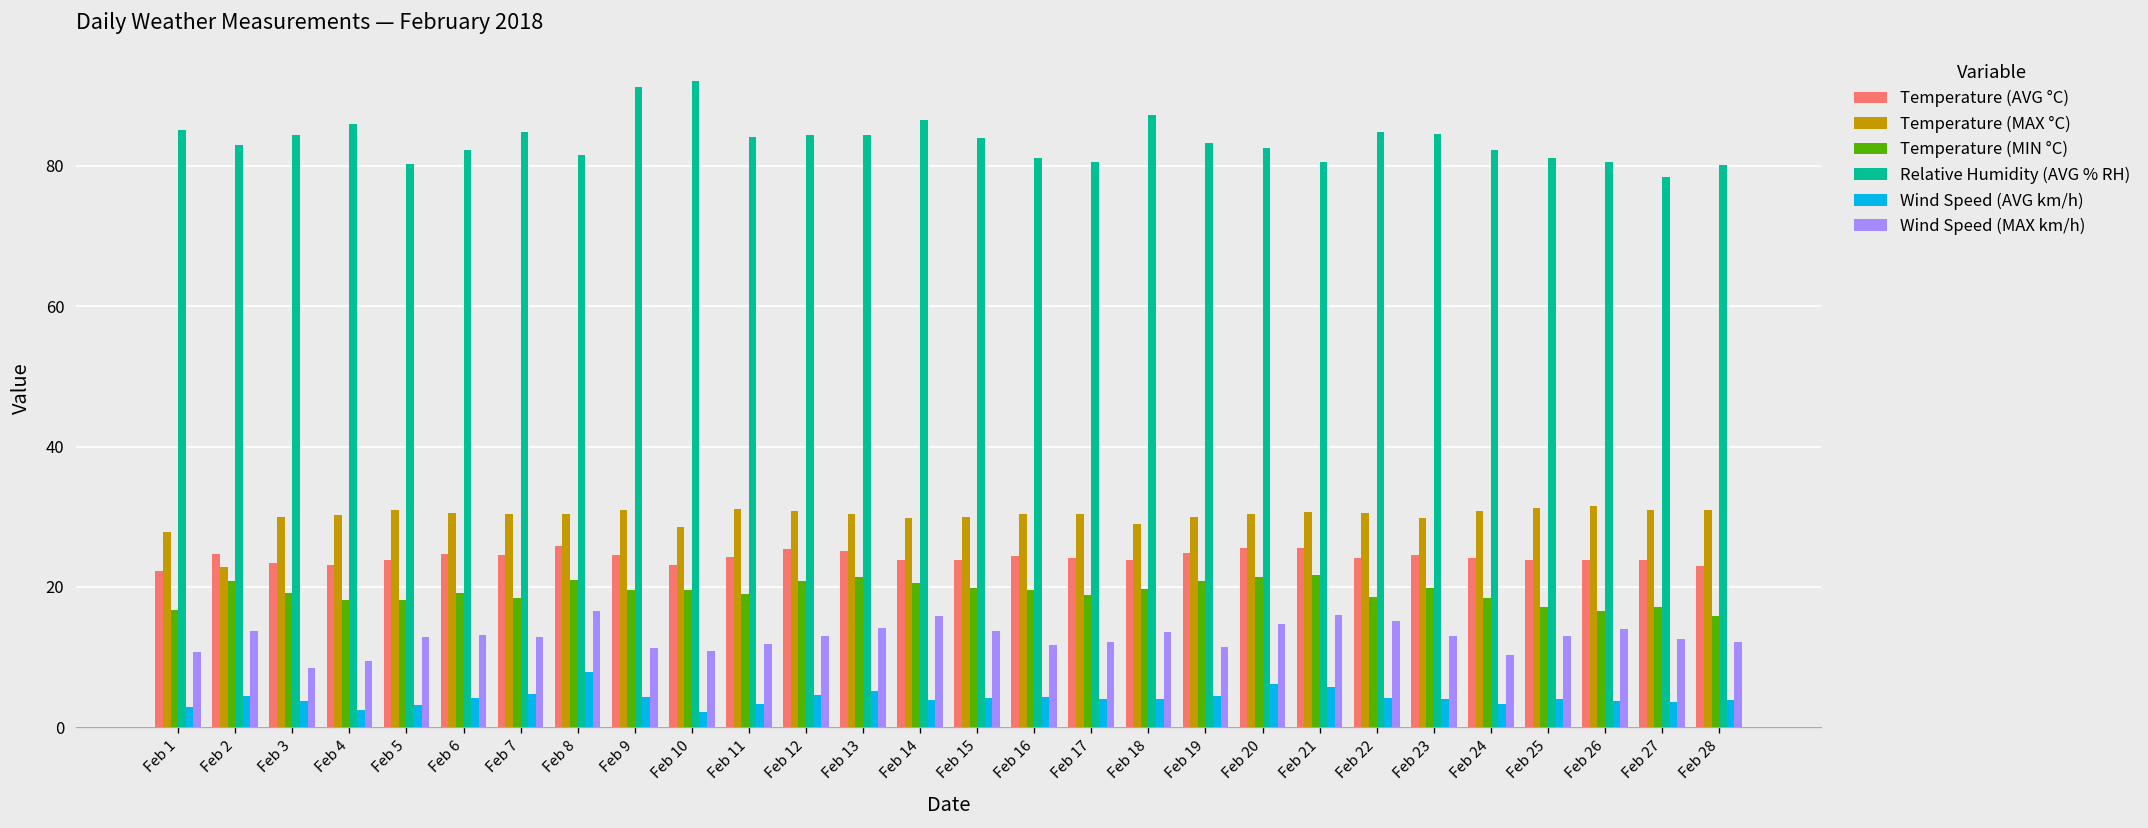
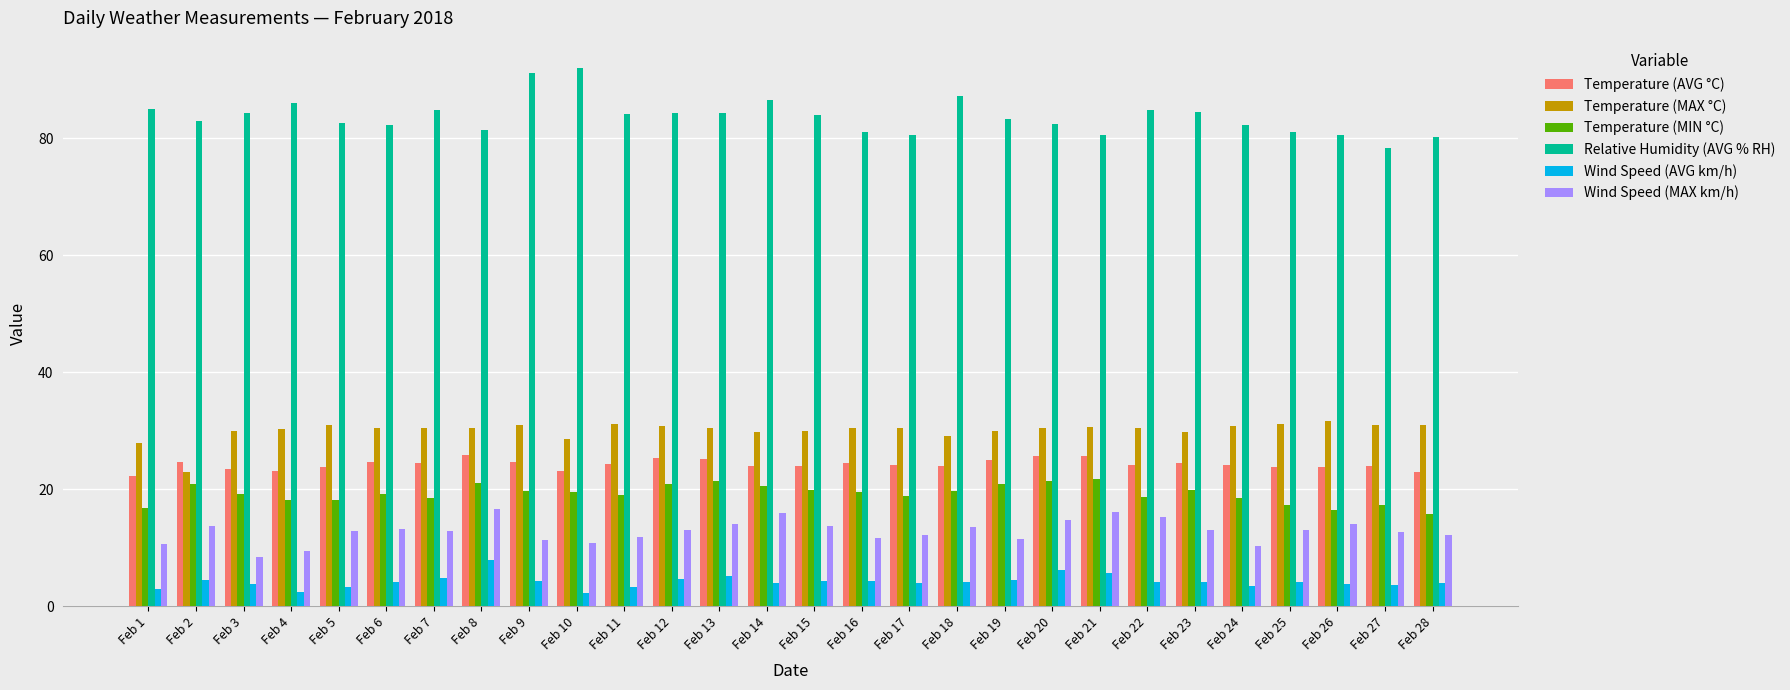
  {
    "Temperature (AVG °C)": {
      "Feb 1": 22,
      "Feb 2": 25,
      "Feb 3": 23,
      "Feb 4": 23,
      "Feb 5": 24,
      "Feb 6": 25,
      "Feb 7": 25,
      "Feb 8": 26,
      "Feb 9": 25,
      "Feb 10": 23,
      "Feb 11": 24,
      "Feb 12": 25,
      "Feb 13": 25,
      "Feb 14": 24,
      "Feb 15": 24,
      "Feb 16": 24,
      "Feb 17": 24,
      "Feb 18": 24,
      "Feb 19": 25,
      "Feb 20": 26,
      "Feb 21": 26,
      "Feb 22": 24,
      "Feb 23": 25,
      "Feb 24": 24,
      "Feb 25": 24,
      "Feb 26": 24,
      "Feb 27": 24,
      "Feb 28": 23
    },
    "Temperature (MAX °C)": {
      "Feb 1": 28,
      "Feb 2": 23,
      "Feb 3": 30,
      "Feb 4": 30,
      "Feb 5": 31,
      "Feb 6": 31,
      "Feb 7": 30,
      "Feb 8": 30,
      "Feb 9": 31,
      "Feb 10": 29,
      "Feb 11": 31,
      "Feb 12": 31,
      "Feb 13": 30,
      "Feb 14": 30,
      "Feb 15": 30,
      "Feb 16": 30,
      "Feb 17": 30,
      "Feb 18": 29,
      "Feb 19": 30,
      "Feb 20": 30,
      "Feb 21": 31,
      "Feb 22": 31,
      "Feb 23": 30,
      "Feb 24": 31,
      "Feb 25": 31,
      "Feb 26": 32,
      "Feb 27": 31,
      "Feb 28": 31
    },
    "Temperature (MIN °C)": {
      "Feb 1": 17,
      "Feb 2": 21,
      "Feb 3": 19,
      "Feb 4": 18,
      "Feb 5": 18,
      "Feb 6": 19,
      "Feb 7": 18,
      "Feb 8": 21,
      "Feb 9": 20,
      "Feb 10": 20,
      "Feb 11": 19,
      "Feb 12": 21,
      "Feb 13": 21,
      "Feb 14": 21,
      "Feb 15": 20,
      "Feb 16": 20,
      "Feb 17": 19,
      "Feb 18": 20,
      "Feb 19": 21,
      "Feb 20": 21,
      "Feb 21": 22,
      "Feb 22": 19,
      "Feb 23": 20,
      "Feb 24": 18,
      "Feb 25": 17,
      "Feb 26": 17,
      "Feb 27": 17,
      "Feb 28": 16
    },
    "Relative Humidity (AVG % RH)": {
      "Feb 1": 85,
      "Feb 2": 83,
      "Feb 3": 84,
      "Feb 4": 86,
-     "Feb 5": 80,
+     "Feb 5": 83,
      "Feb 6": 82,
      "Feb 7": 85,
      "Feb 8": 82,
      "Feb 9": 91,
      "Feb 10": 92,
      "Feb 11": 84,
      "Feb 12": 84,
      "Feb 13": 84,
      "Feb 14": 87,
      "Feb 15": 84,
      "Feb 16": 81,
      "Feb 17": 81,
      "Feb 18": 87,
      "Feb 19": 83,
      "Feb 20": 83,
      "Feb 21": 81,
      "Feb 22": 85,
      "Feb 23": 85,
      "Feb 24": 82,
      "Feb 25": 81,
      "Feb 26": 81,
      "Feb 27": 78,
      "Feb 28": 80
    },
    "Wind Speed (AVG km/h)": {
      "Feb 1": 3,
      "Feb 2": 4,
      "Feb 3": 4,
      "Feb 4": 2,
      "Feb 5": 3,
      "Feb 6": 4,
      "Feb 7": 5,
      "Feb 8": 8,
      "Feb 9": 4,
      "Feb 10": 2,
      "Feb 11": 3,
      "Feb 12": 5,
      "Feb 13": 5,
      "Feb 14": 4,
      "Feb 15": 4,
      "Feb 16": 4,
      "Feb 17": 4,
      "Feb 18": 4,
      "Feb 19": 5,
      "Feb 20": 6,
      "Feb 21": 6,
      "Feb 22": 4,
      "Feb 23": 4,
      "Feb 24": 3,
      "Feb 25": 4,
      "Feb 26": 4,
      "Feb 27": 4,
      "Feb 28": 4
    },
    "Wind Speed (MAX km/h)": {
      "Feb 1": 11,
      "Feb 2": 14,
      "Feb 3": 8,
      "Feb 4": 9,
      "Feb 5": 13,
      "Feb 6": 13,
      "Feb 7": 13,
      "Feb 8": 17,
      "Feb 9": 11,
      "Feb 10": 11,
      "Feb 11": 12,
      "Feb 12": 13,
      "Feb 13": 14,
      "Feb 14": 16,
      "Feb 15": 14,
      "Feb 16": 12,
      "Feb 17": 12,
      "Feb 18": 14,
      "Feb 19": 11,
      "Feb 20": 15,
      "Feb 21": 16,
      "Feb 22": 15,
      "Feb 23": 13,
      "Feb 24": 10,
      "Feb 25": 13,
      "Feb 26": 14,
      "Feb 27": 13,
      "Feb 28": 12
    }
  }
